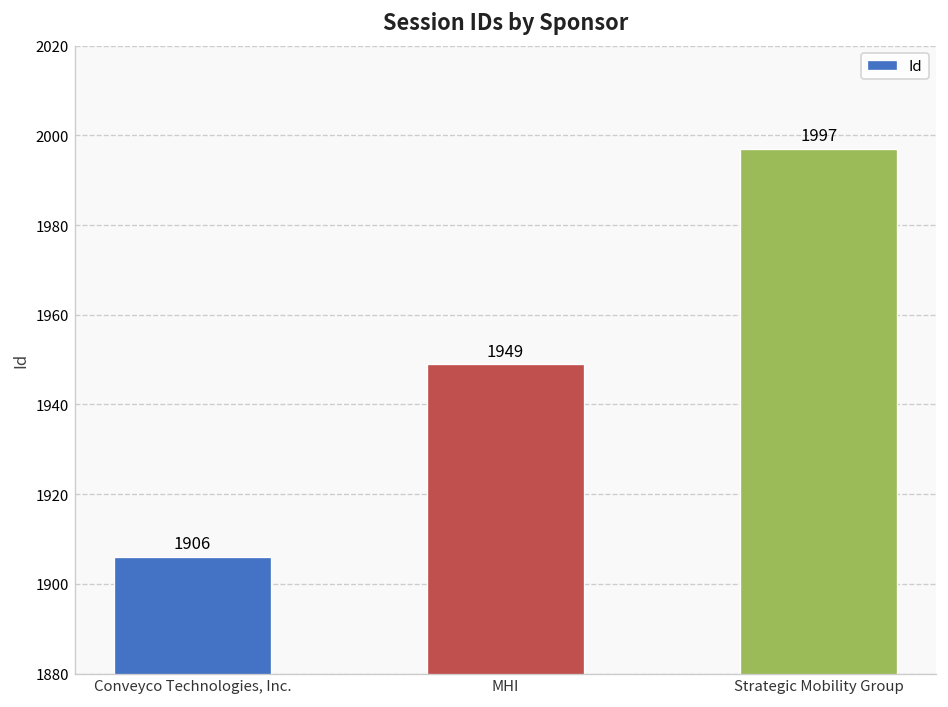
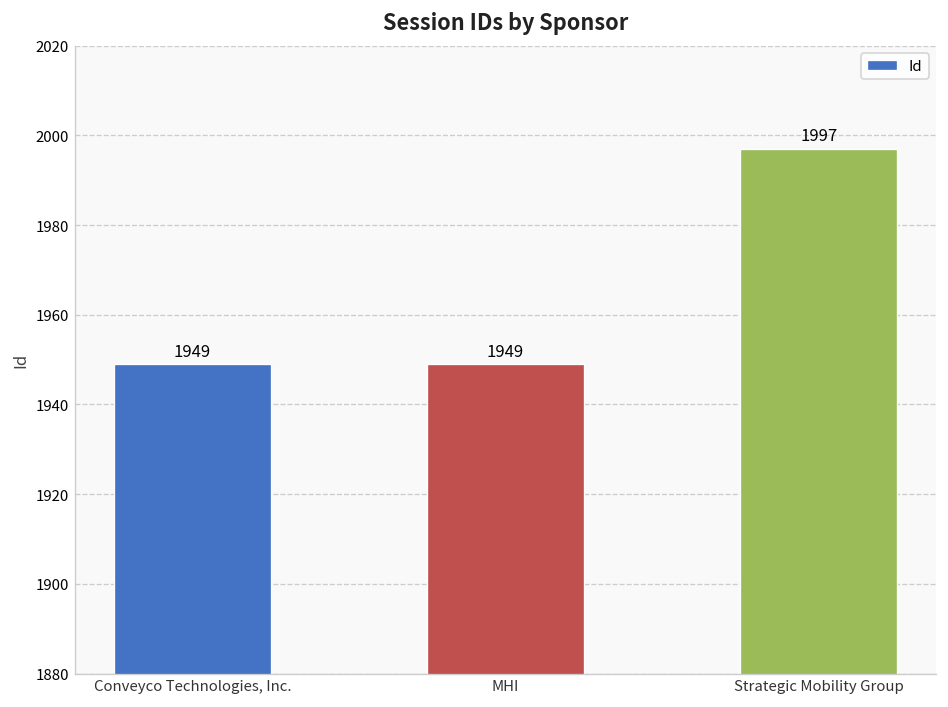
  {
-   "Conveyco Technologies, Inc.": 1906,
+   "Conveyco Technologies, Inc.": 1949,
    "MHI": 1949,
    "Strategic Mobility Group": 1997
  }
